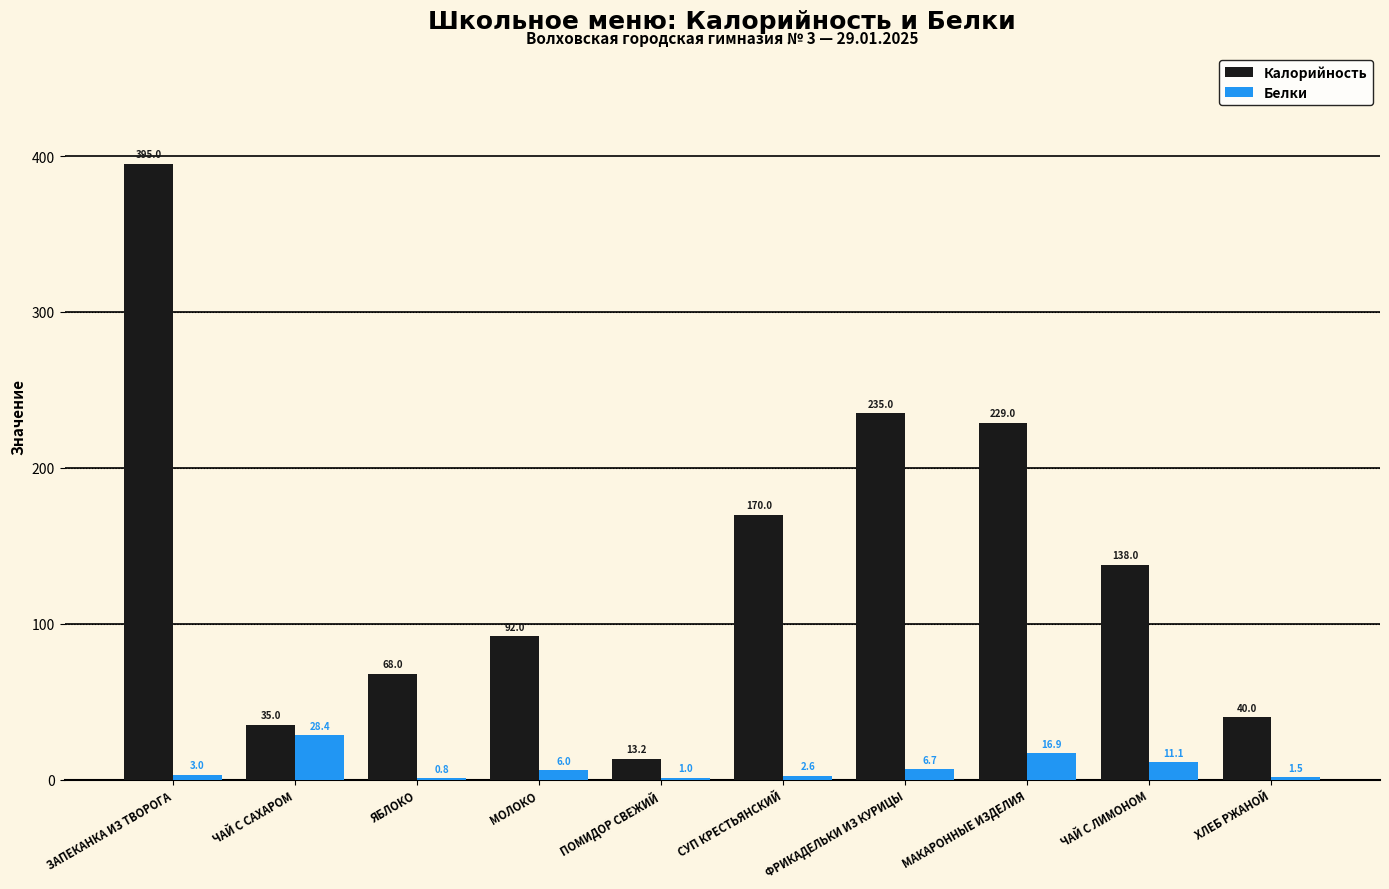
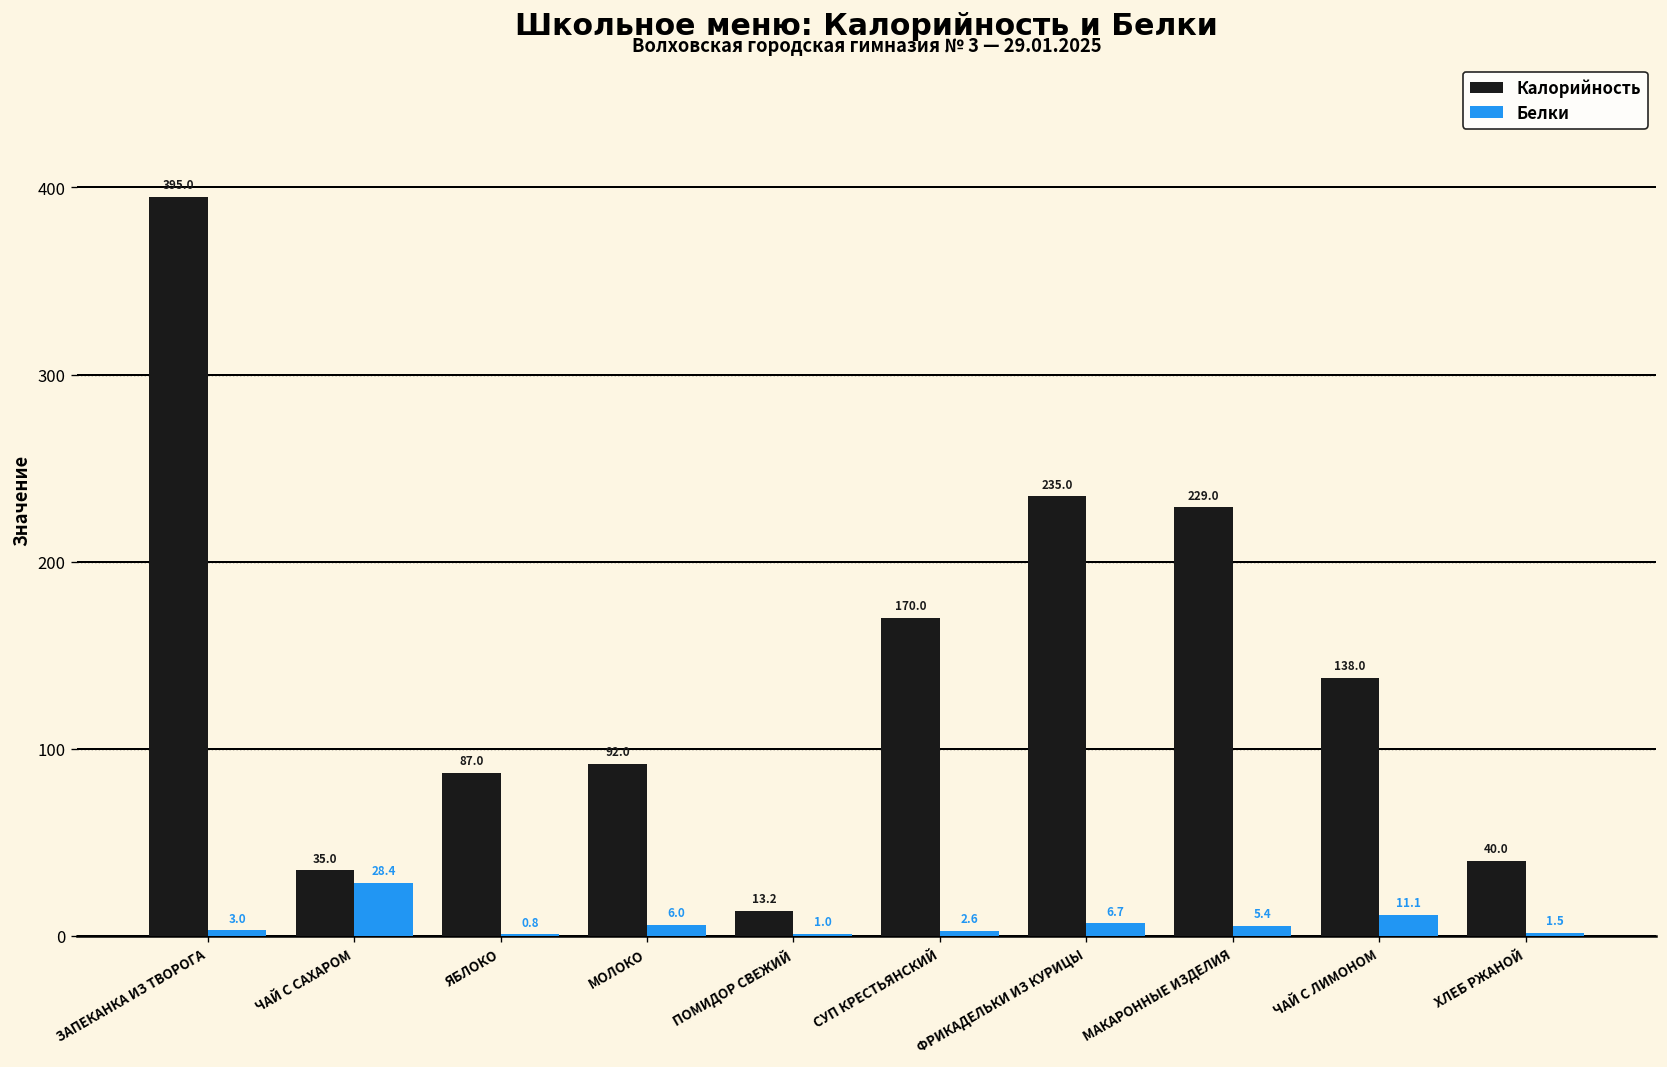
  {
    "Калорийность": {
      "ЗАПЕКАНКА ИЗ ТВОРОГА": 395.0,
      "ЧАЙ С САХАРОМ": 35.0,
-     "ЯБЛОКО": 68.0,
+     "ЯБЛОКО": 87.0,
      "МОЛОКО": 92.0,
      "ПОМИДОР СВЕЖИЙ": 13.2,
      "СУП КРЕСТЬЯНСКИЙ": 170.0,
      "ФРИКАДЕЛЬКИ ИЗ КУРИЦЫ": 235.0,
      "МАКАРОННЫЕ ИЗДЕЛИЯ": 229.0,
      "ЧАЙ С ЛИМОНОМ": 138.0,
      "ХЛЕБ РЖАНОЙ": 40.0
    },
    "Белки": {
      "ЗАПЕКАНКА ИЗ ТВОРОГА": 3.0,
      "ЧАЙ С САХАРОМ": 28.4,
      "ЯБЛОКО": 0.8,
      "МОЛОКО": 6.0,
      "ПОМИДОР СВЕЖИЙ": 1.0,
      "СУП КРЕСТЬЯНСКИЙ": 2.6,
      "ФРИКАДЕЛЬКИ ИЗ КУРИЦЫ": 6.7,
-     "МАКАРОННЫЕ ИЗДЕЛИЯ": 16.9,
+     "МАКАРОННЫЕ ИЗДЕЛИЯ": 5.4,
      "ЧАЙ С ЛИМОНОМ": 11.1,
      "ХЛЕБ РЖАНОЙ": 1.5
    }
  }
